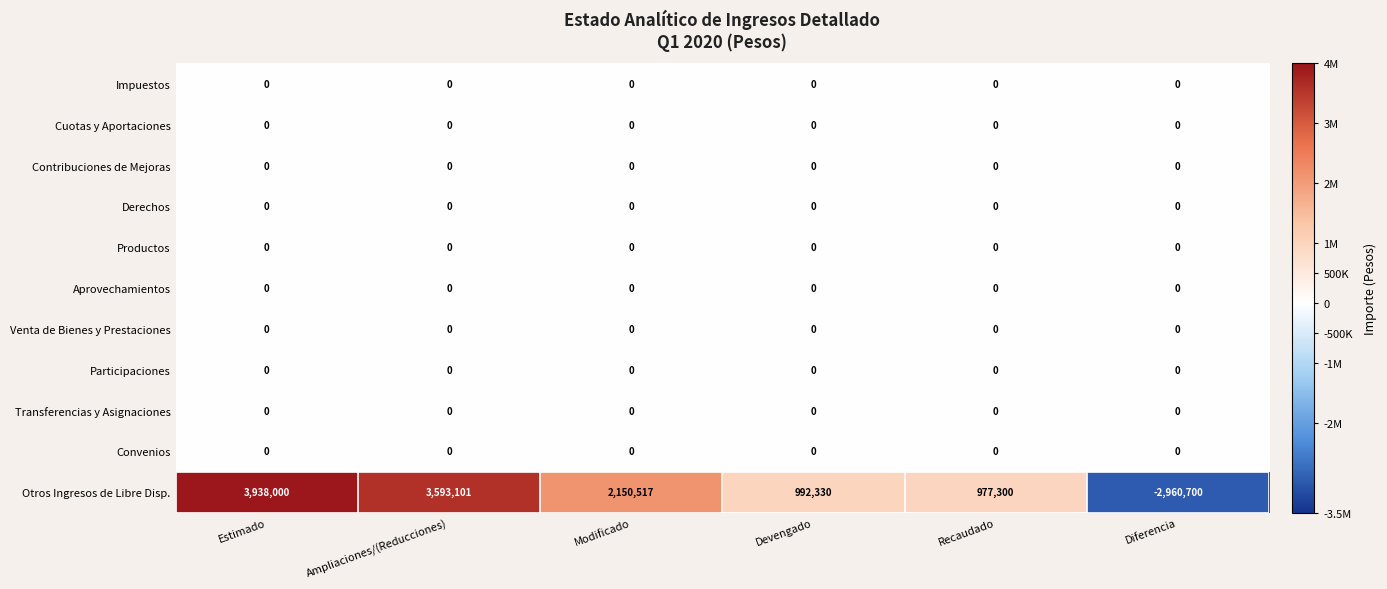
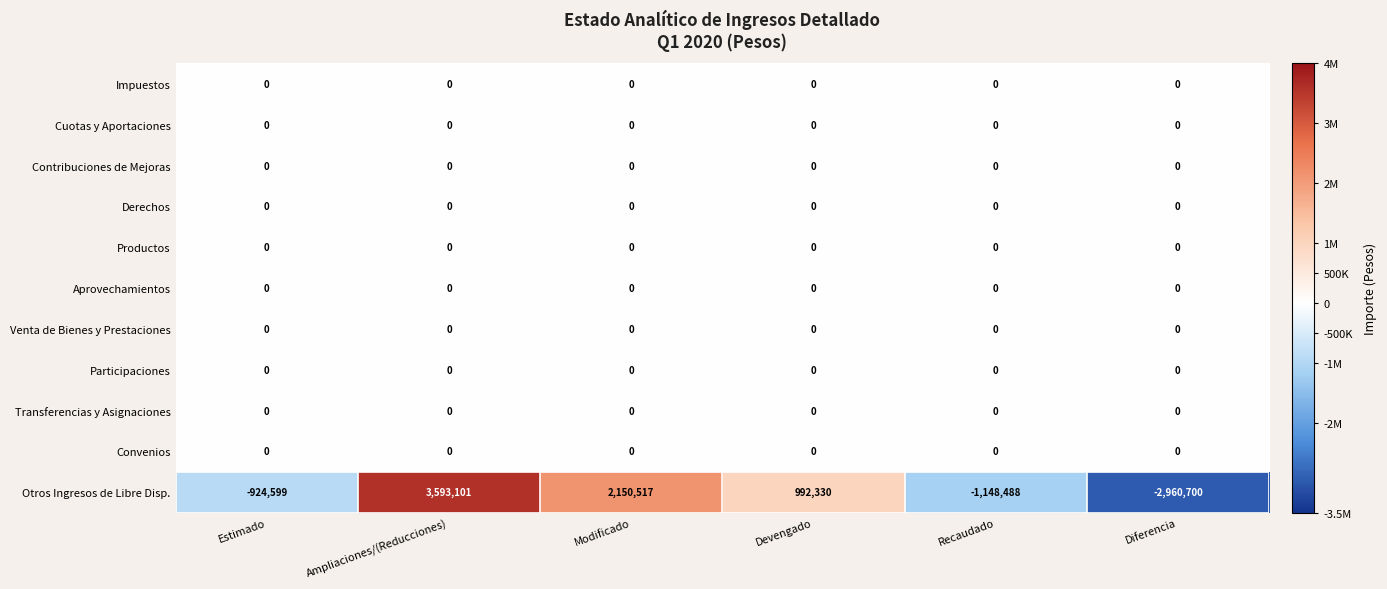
  {
    "Impuestos": {
      "Estimado": "0",
      "Ampliaciones/(Reducciones)": "0",
      "Modificado": "0",
      "Devengado": "0",
      "Recaudado": "0",
      "Diferencia": "0"
    },
    "Cuotas y Aportaciones": {
      "Estimado": "0",
      "Ampliaciones/(Reducciones)": "0",
      "Modificado": "0",
      "Devengado": "0",
      "Recaudado": "0",
      "Diferencia": "0"
    },
    "Contribuciones de Mejoras": {
      "Estimado": "0",
      "Ampliaciones/(Reducciones)": "0",
      "Modificado": "0",
      "Devengado": "0",
      "Recaudado": "0",
      "Diferencia": "0"
    },
    "Derechos": {
      "Estimado": "0",
      "Ampliaciones/(Reducciones)": "0",
      "Modificado": "0",
      "Devengado": "0",
      "Recaudado": "0",
      "Diferencia": "0"
    },
    "Productos": {
      "Estimado": "0",
      "Ampliaciones/(Reducciones)": "0",
      "Modificado": "0",
      "Devengado": "0",
      "Recaudado": "0",
      "Diferencia": "0"
    },
    "Aprovechamientos": {
      "Estimado": "0",
      "Ampliaciones/(Reducciones)": "0",
      "Modificado": "0",
      "Devengado": "0",
      "Recaudado": "0",
      "Diferencia": "0"
    },
    "Venta de Bienes y Prestaciones": {
      "Estimado": "0",
      "Ampliaciones/(Reducciones)": "0",
      "Modificado": "0",
      "Devengado": "0",
      "Recaudado": "0",
      "Diferencia": "0"
    },
    "Participaciones": {
      "Estimado": "0",
      "Ampliaciones/(Reducciones)": "0",
      "Modificado": "0",
      "Devengado": "0",
      "Recaudado": "0",
      "Diferencia": "0"
    },
    "Transferencias y Asignaciones": {
      "Estimado": "0",
      "Ampliaciones/(Reducciones)": "0",
      "Modificado": "0",
      "Devengado": "0",
      "Recaudado": "0",
      "Diferencia": "0"
    },
    "Convenios": {
      "Estimado": "0",
      "Ampliaciones/(Reducciones)": "0",
      "Modificado": "0",
      "Devengado": "0",
      "Recaudado": "0",
      "Diferencia": "0"
    },
    "Otros Ingresos de Libre Disp.": {
-     "Estimado": "3,938,000",
+     "Estimado": "-924,599",
      "Ampliaciones/(Reducciones)": "3,593,101",
      "Modificado": "2,150,517",
      "Devengado": "992,330",
-     "Recaudado": "977,300",
+     "Recaudado": "-1,148,488",
      "Diferencia": "-2,960,700"
    }
  }
